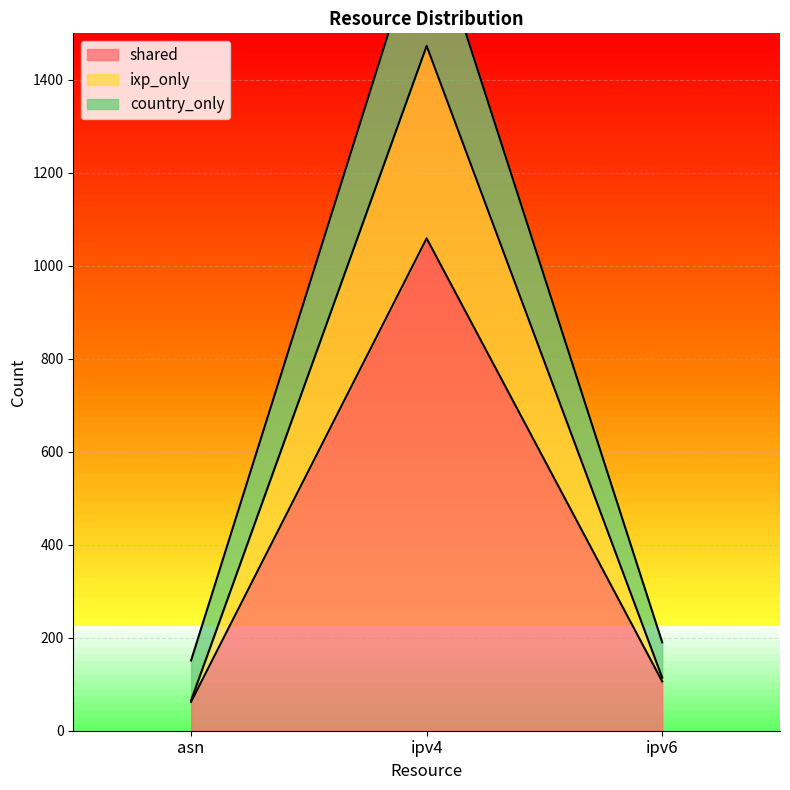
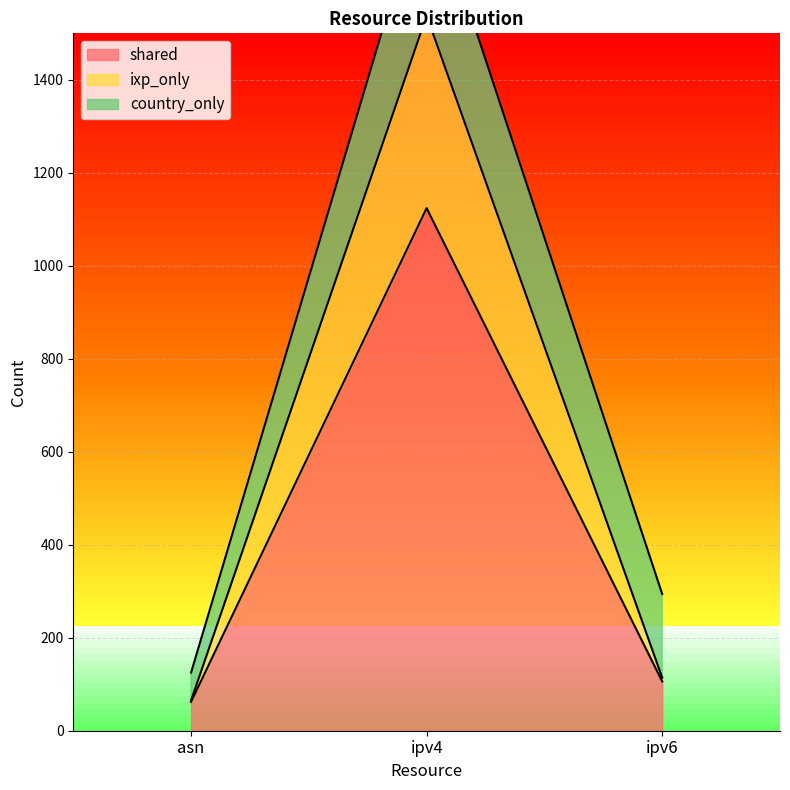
  {
    "shared": {
-     "ipv4": 1060,
+     "ipv4": 1120,
      "ipv6": 110
    },
    "ixp_only": {
      "ipv6": 10
    },
    "country_only": {
-     "asn": 90,
-     "ipv6": 80
+     "asn": 60,
+     "ipv6": 180
    }
  }
